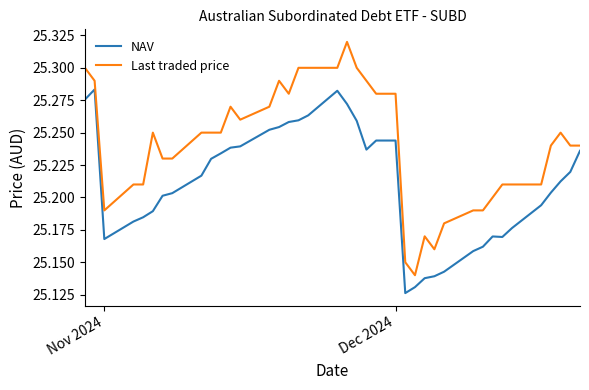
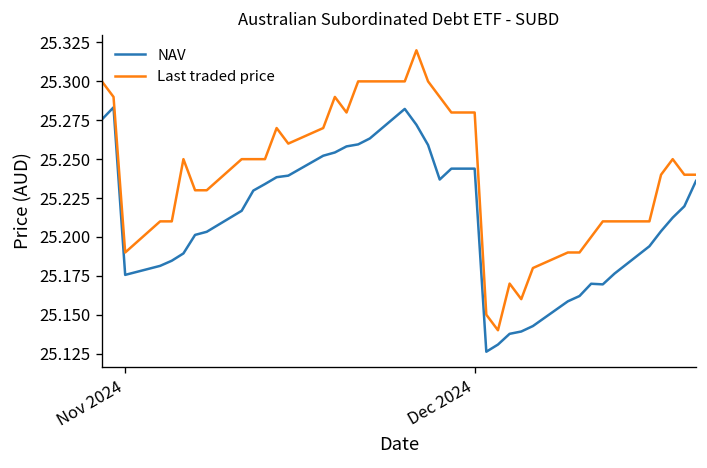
  {
    "NAV": {
-     "Nov 2024": 25.168,
+     "Nov 2024": 25.176,
      "Dec 2024": 25.244
    },
    "Last traded price": {
      "Nov 2024": 25.190,
      "Dec 2024": 25.280
    }
  }
